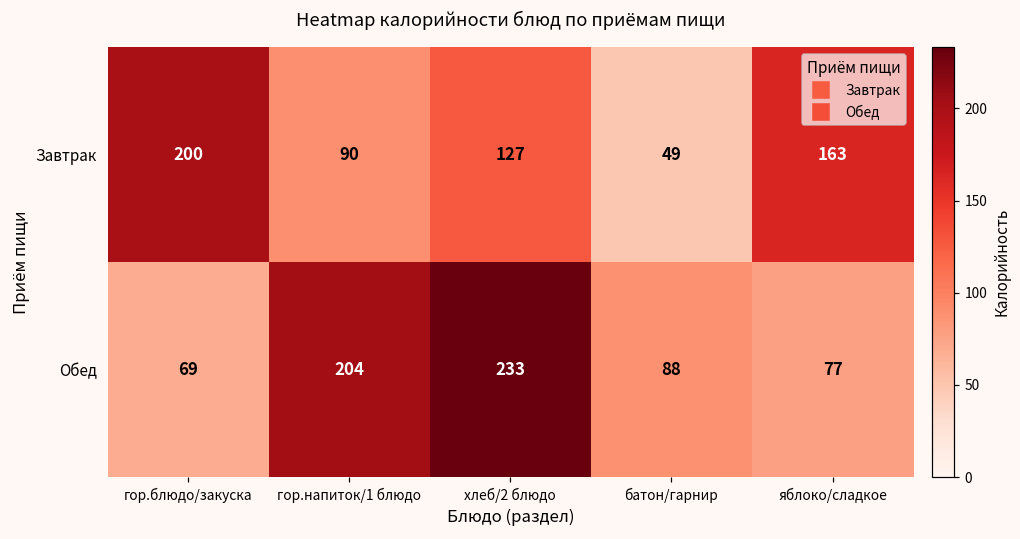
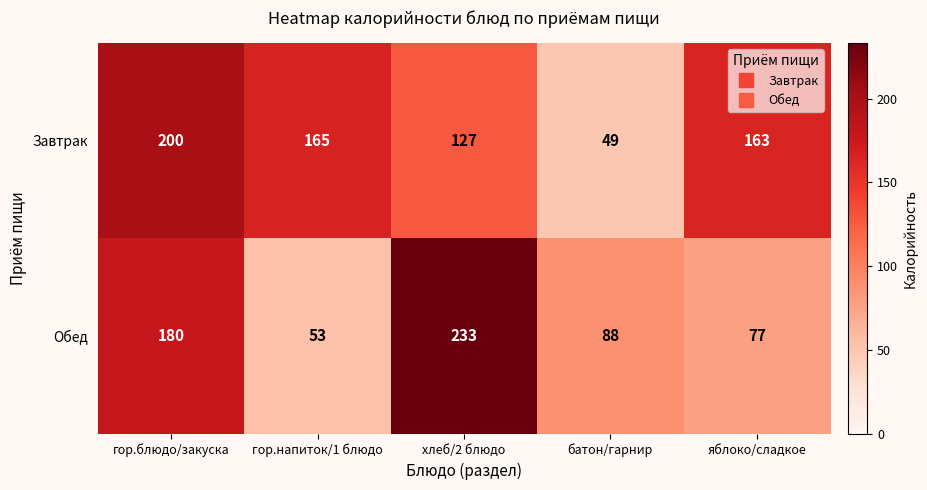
  {
    "Завтрак": {
      "гор.блюдо/закуска": 200,
-     "гор.напиток/1 блюдо": 90,
+     "гор.напиток/1 блюдо": 165,
      "хлеб/2 блюдо": 127,
      "батон/гарнир": 49,
      "яблоко/сладкое": 163
    },
    "Обед": {
-     "гор.блюдо/закуска": 69,
-     "гор.напиток/1 блюдо": 204,
+     "гор.блюдо/закуска": 180,
+     "гор.напиток/1 блюдо": 53,
      "хлеб/2 блюдо": 233,
      "батон/гарнир": 88,
      "яблоко/сладкое": 77
    }
  }
